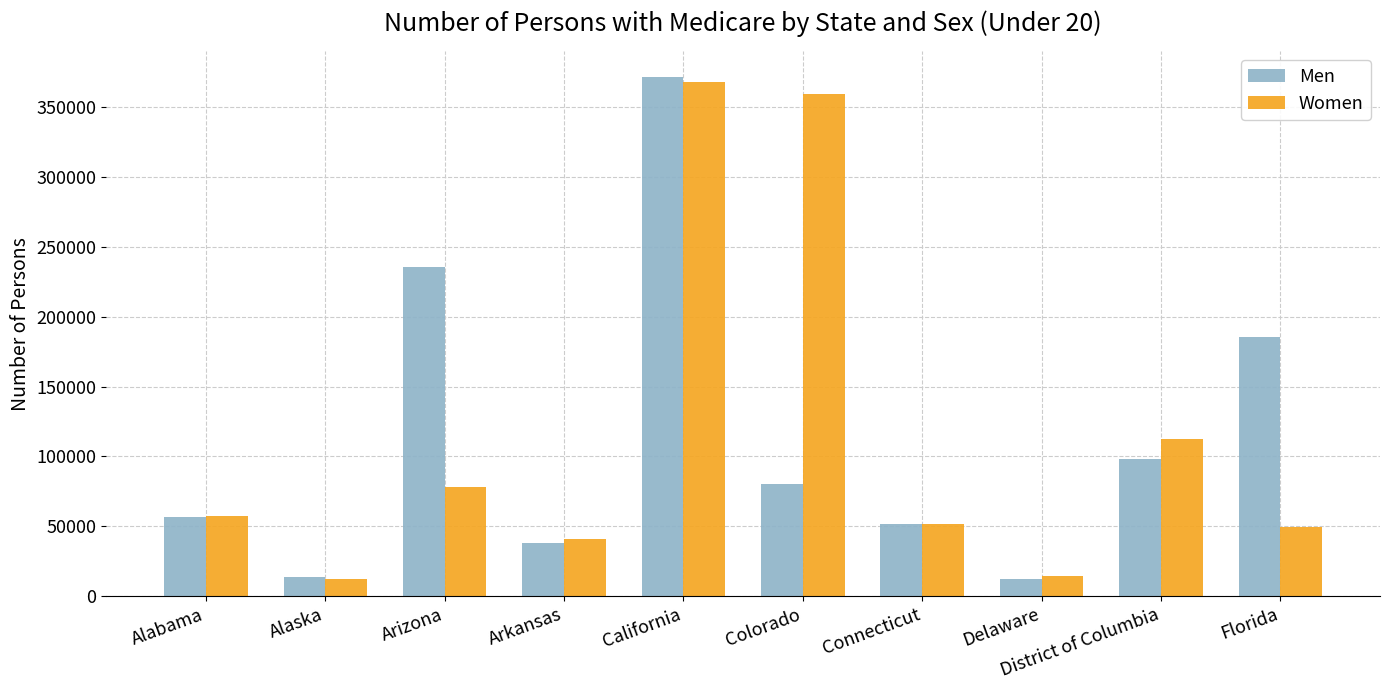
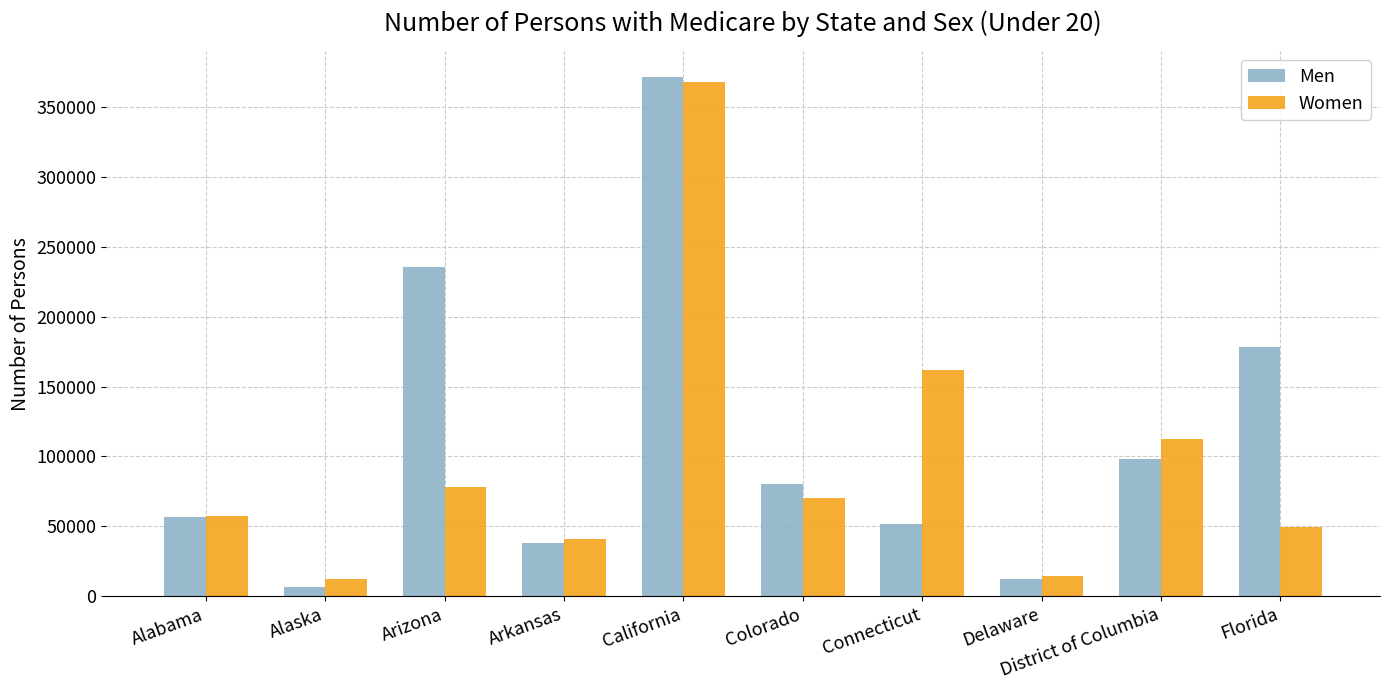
  {
    "Men": {
      "Alabama": 57000,
-     "Alaska": 14000,
+     "Alaska": 7000,
      "Arizona": 236000,
      "Arkansas": 38000,
      "California": 371000,
      "Colorado": 80000,
      "Connecticut": 52000,
      "Delaware": 12000,
      "District of Columbia": 98000,
-     "Florida": 185000
+     "Florida": 178000
    },
    "Women": {
      "Alabama": 57000,
      "Alaska": 12000,
      "Arizona": 78000,
      "Arkansas": 41000,
      "California": 368000,
-     "Colorado": 359000,
-     "Connecticut": 52000,
+     "Colorado": 70000,
+     "Connecticut": 162000,
      "Delaware": 14000,
      "District of Columbia": 112000,
      "Florida": 50000
    }
  }
